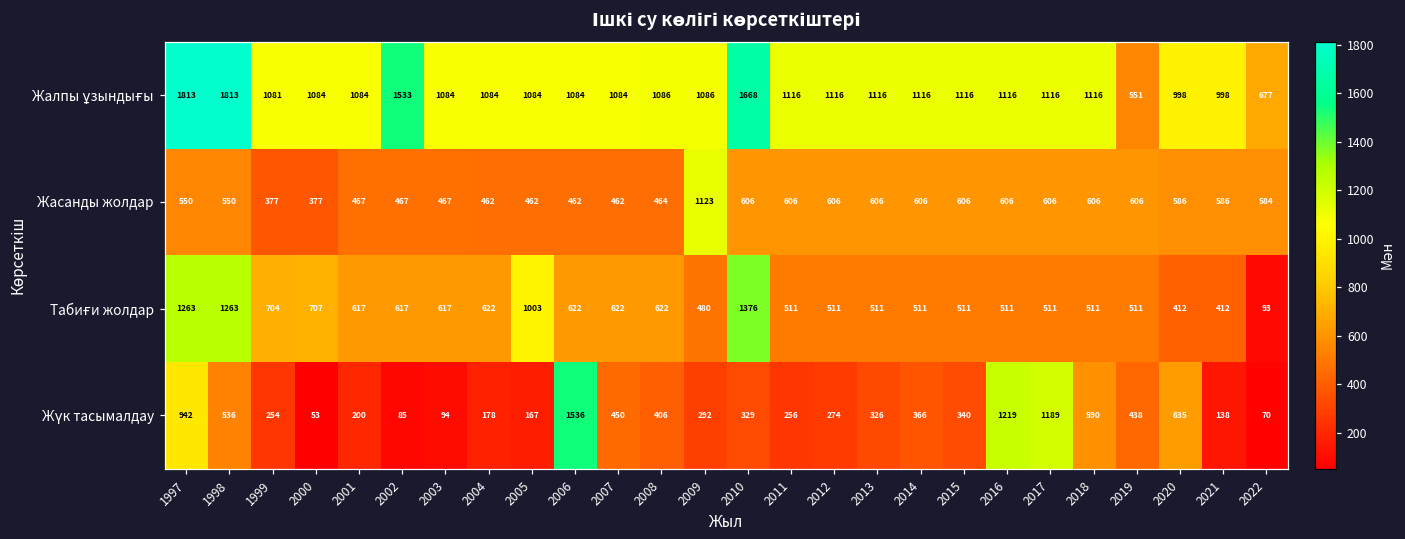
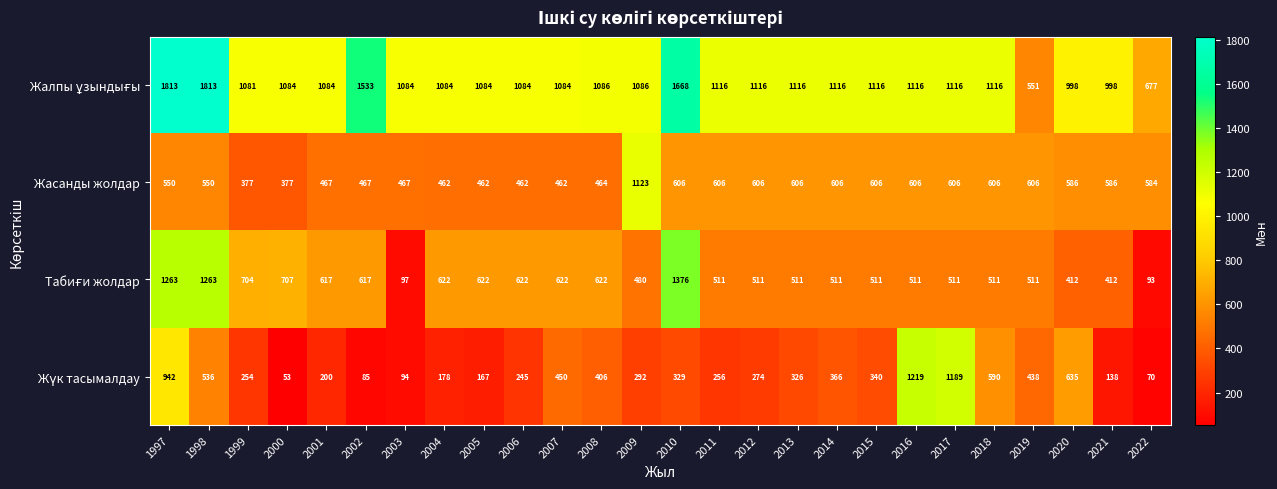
  {
    "Жалпы ұзындығы": {
      "1997": 1813,
      "1998": 1813,
      "1999": 1081,
      "2000": 1084,
      "2001": 1084,
      "2002": 1533,
      "2003": 1084,
      "2004": 1084,
      "2005": 1084,
      "2006": 1084,
      "2007": 1084,
      "2008": 1086,
      "2009": 1086,
      "2010": 1668,
      "2011": 1116,
      "2012": 1116,
      "2013": 1116,
      "2014": 1116,
      "2015": 1116,
      "2016": 1116,
      "2017": 1116,
      "2018": 1116,
      "2019": 551,
      "2020": 998,
      "2021": 998,
      "2022": 677
    },
    "Жасанды жолдар": {
      "1997": 550,
      "1998": 550,
      "1999": 377,
      "2000": 377,
      "2001": 467,
      "2002": 467,
      "2003": 467,
      "2004": 462,
      "2005": 462,
      "2006": 462,
      "2007": 462,
      "2008": 464,
      "2009": 1123,
      "2010": 606,
      "2011": 606,
      "2012": 606,
      "2013": 606,
      "2014": 606,
      "2015": 606,
      "2016": 606,
      "2017": 606,
      "2018": 606,
      "2019": 606,
      "2020": 586,
      "2021": 586,
      "2022": 584
    },
    "Табиғи жолдар": {
      "1997": 1263,
      "1998": 1263,
      "1999": 704,
      "2000": 707,
      "2001": 617,
      "2002": 617,
-     "2003": 617,
+     "2003": 97,
      "2004": 622,
-     "2005": 1003,
+     "2005": 622,
      "2006": 622,
      "2007": 622,
      "2008": 622,
      "2009": 480,
      "2010": 1376,
      "2011": 511,
      "2012": 511,
      "2013": 511,
      "2014": 511,
      "2015": 511,
      "2016": 511,
      "2017": 511,
      "2018": 511,
      "2019": 511,
      "2020": 412,
      "2021": 412,
      "2022": 93
    },
    "Жүк тасымалдау": {
      "1997": 942,
      "1998": 536,
      "1999": 254,
      "2000": 53,
      "2001": 200,
      "2002": 85,
      "2003": 94,
      "2004": 178,
      "2005": 167,
-     "2006": 1536,
+     "2006": 245,
      "2007": 450,
      "2008": 406,
      "2009": 292,
      "2010": 329,
      "2011": 256,
      "2012": 274,
      "2013": 326,
      "2014": 366,
      "2015": 340,
      "2016": 1219,
      "2017": 1189,
      "2018": 590,
      "2019": 438,
      "2020": 635,
      "2021": 138,
      "2022": 70
    }
  }
